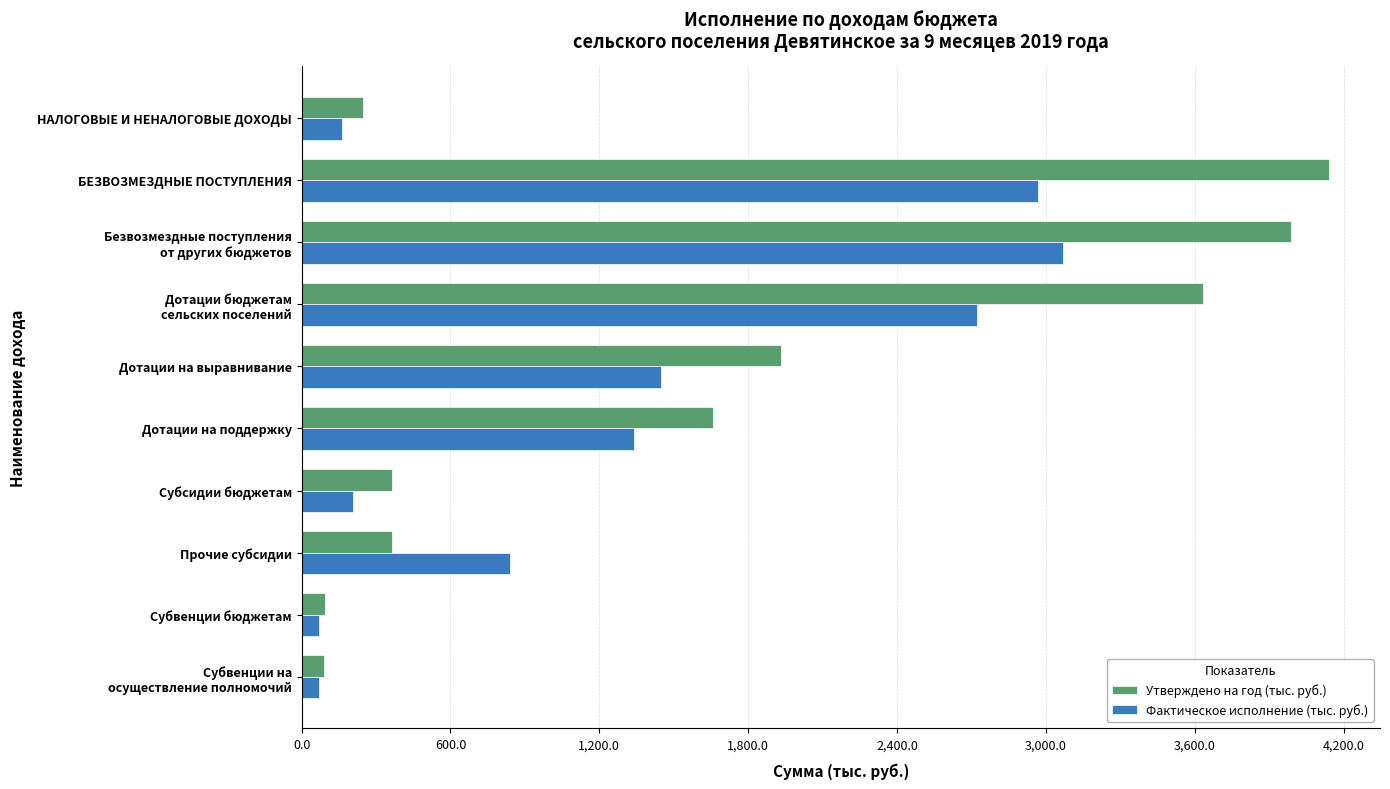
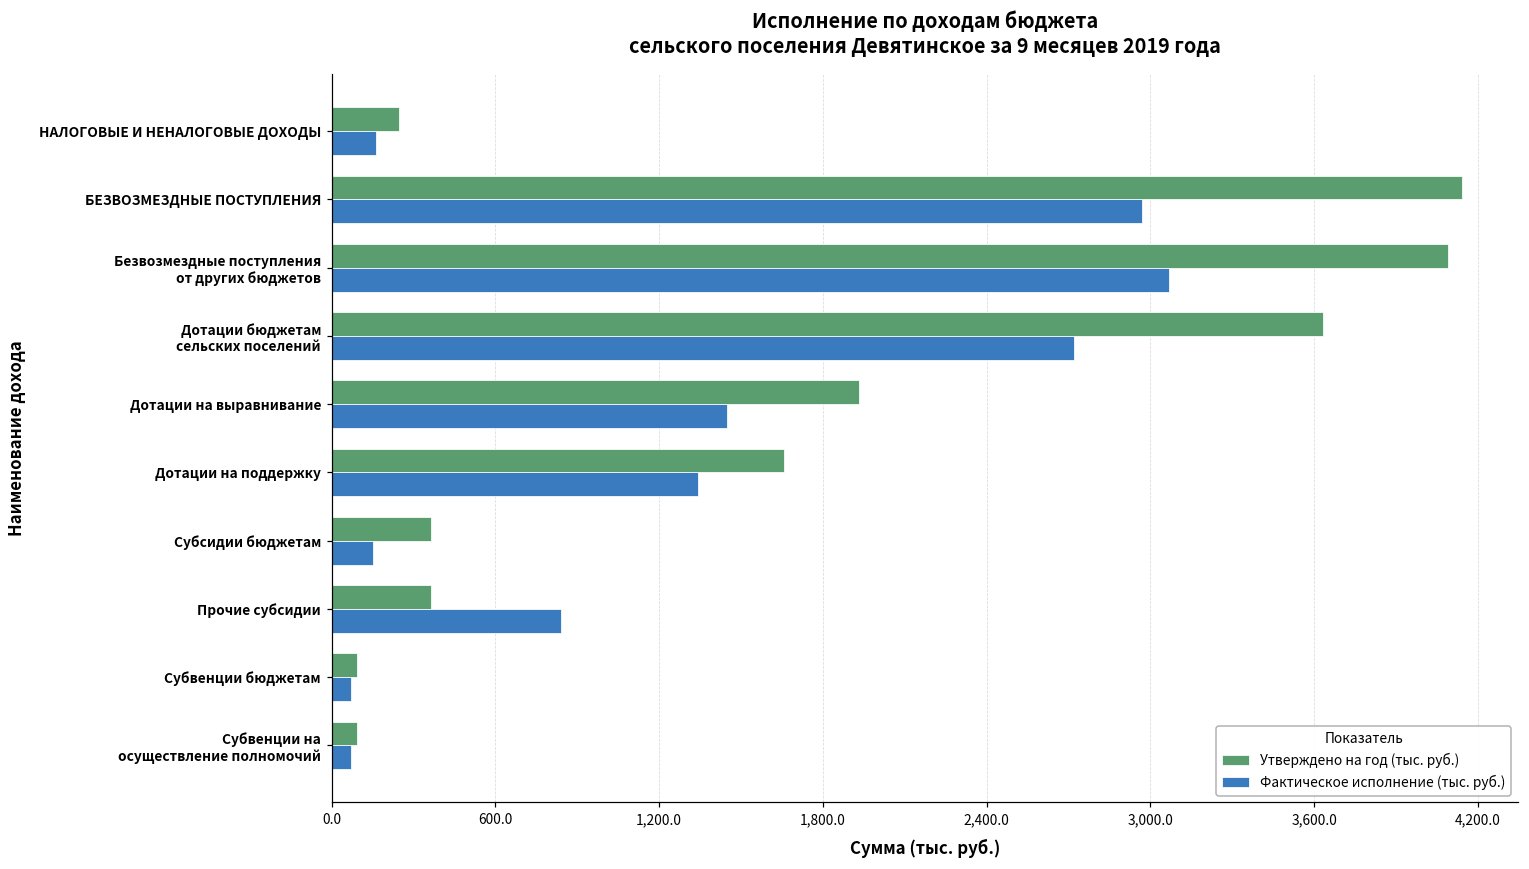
  {
    "Утверждено на год (тыс. руб.)": {
      "НАЛОГОВЫЕ И НЕНАЛОГОВЫЕ ДОХОДЫ": "250",
      "БЕЗВОЗМЕЗДНЫЕ ПОСТУПЛЕНИЯ": "4,140",
-     "Безвозмездные поступления от других бюджетов": "3,990",
+     "Безвозмездные поступления от других бюджетов": "4,090",
      "Дотации бюджетам сельских поселений": "3,630",
      "Дотации на выравнивание": "1,930",
      "Дотации на поддержку": "1,660",
      "Субсидии бюджетам": "360",
      "Прочие субсидии": "360",
      "Субвенции бюджетам": "90",
      "Субвенции на осуществление полномочий": "90"
    },
    "Фактическое исполнение (тыс. руб.)": {
      "НАЛОГОВЫЕ И НЕНАЛОГОВЫЕ ДОХОДЫ": "160",
      "БЕЗВОЗМЕЗДНЫЕ ПОСТУПЛЕНИЯ": "2,970",
      "Безвозмездные поступления от других бюджетов": "3,070",
      "Дотации бюджетам сельских поселений": "2,720",
      "Дотации на выравнивание": "1,450",
      "Дотации на поддержку": "1,340",
-     "Субсидии бюджетам": "210",
+     "Субсидии бюджетам": "150",
      "Прочие субсидии": "840",
      "Субвенции бюджетам": "70",
      "Субвенции на осуществление полномочий": "70"
    }
  }
